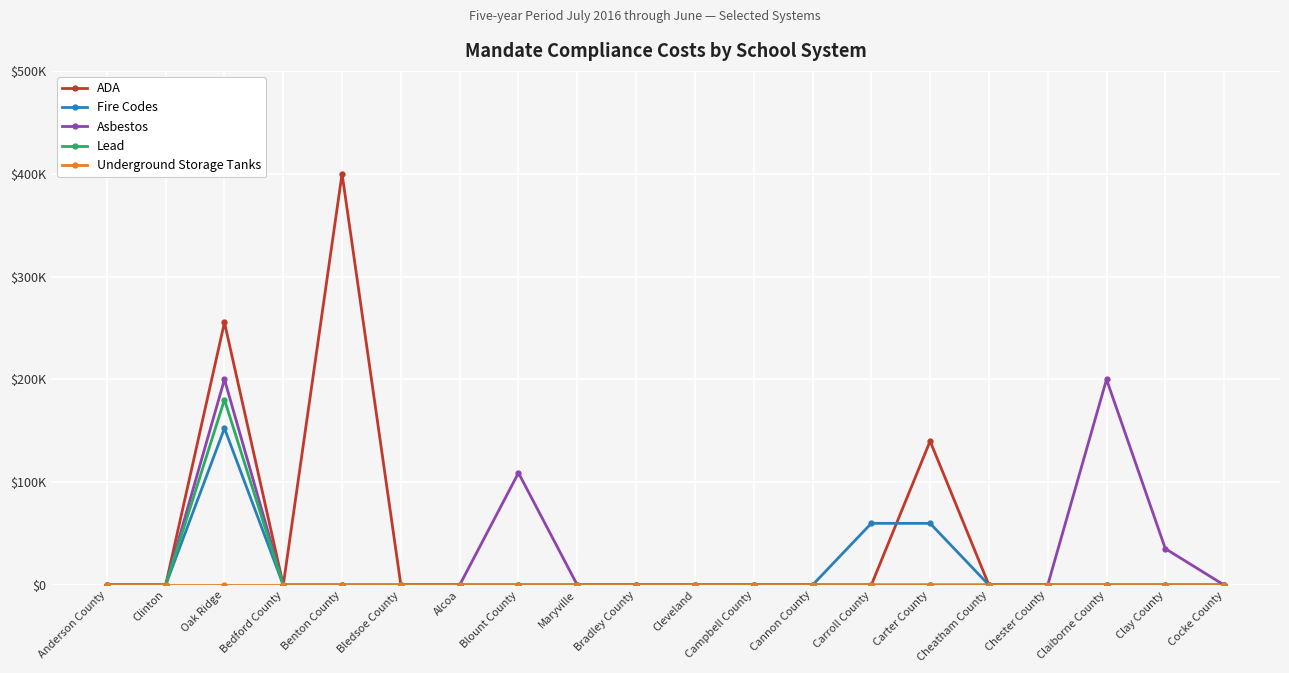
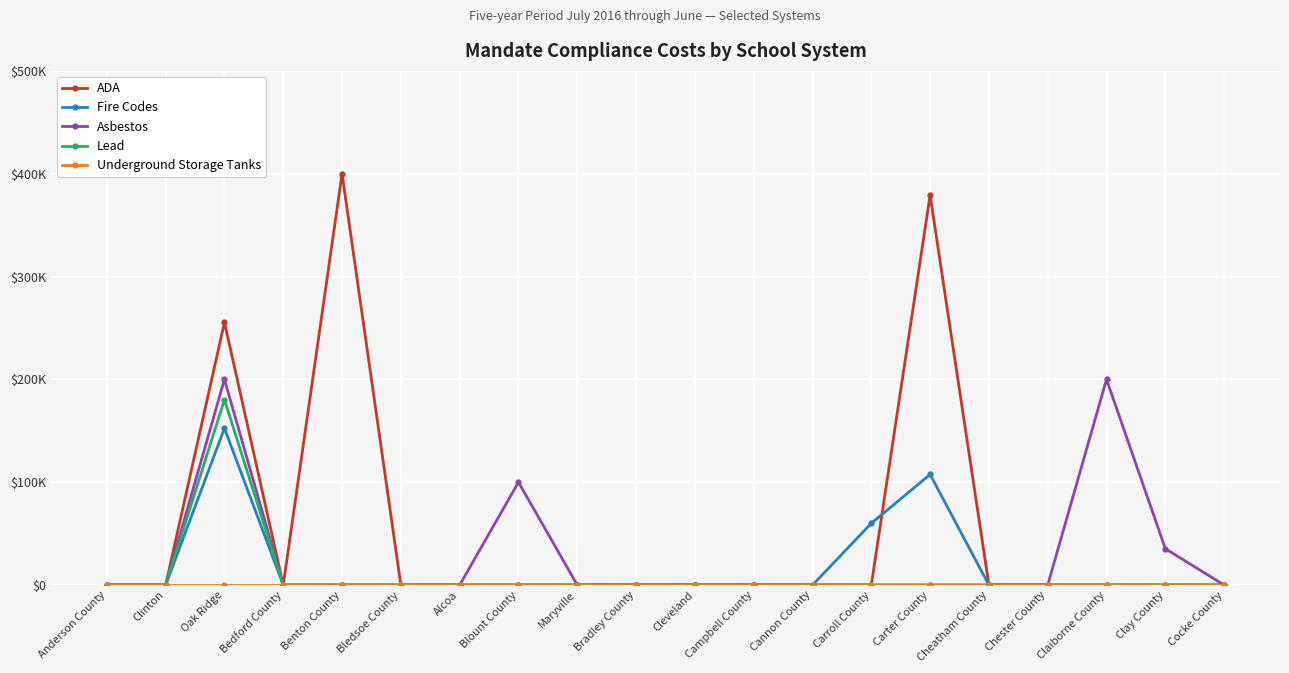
  {
    "ADA": {
      "Oak Ridge": "$255000",
      "Benton County": "$400000",
-     "Carter County": "$140000"
+     "Carter County": "$379000"
    },
    "Fire Codes": {
      "Oak Ridge": "$152000",
      "Carroll County": "$60000",
-     "Carter County": "$60000"
+     "Carter County": "$108000"
    },
    "Asbestos": {
      "Oak Ridge": "$200000",
-     "Blount County": "$109000",
+     "Blount County": "$100000",
      "Claiborne County": "$200000",
      "Clay County": "$35000"
    },
    "Lead": {
      "Oak Ridge": "$180000"
    },
    "Underground Storage Tanks": {
      "Oak Ridge": "$0"
    }
  }
